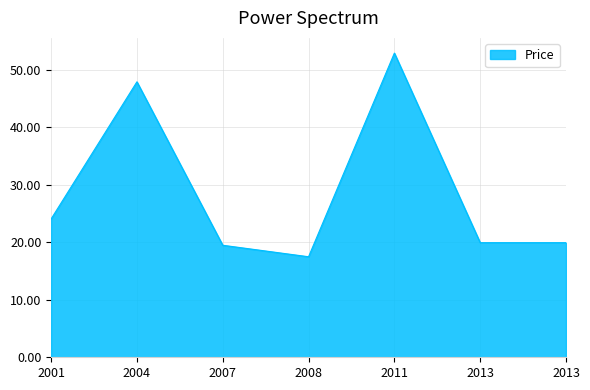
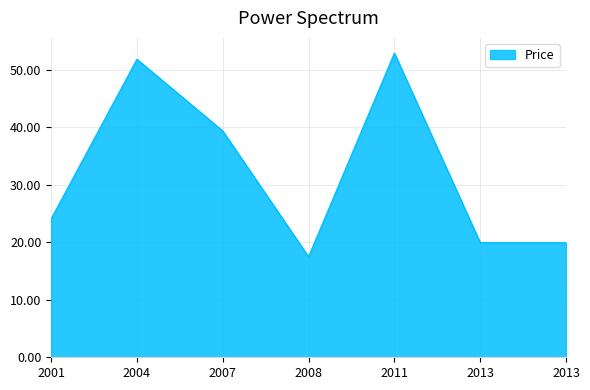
  {
    "2001": 24,
-   "2004": 48,
-   "2007": 20,
+   "2004": 52,
+   "2007": 39,
    "2008": 18,
    "2011": 53
  }
